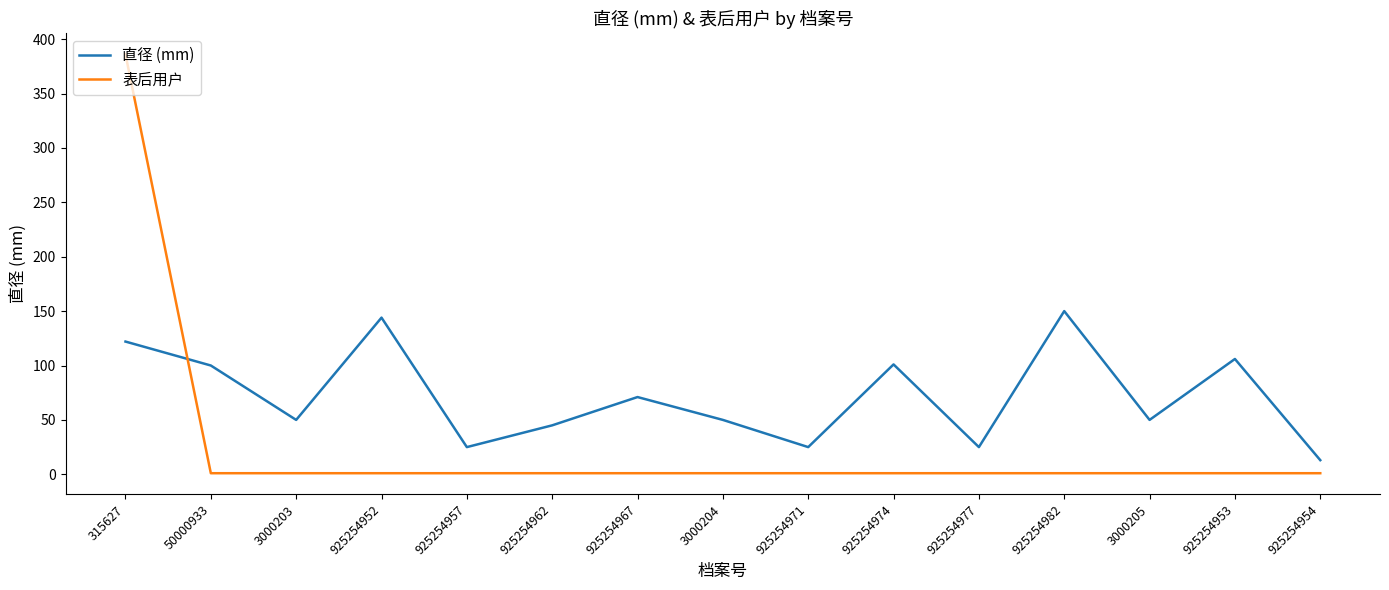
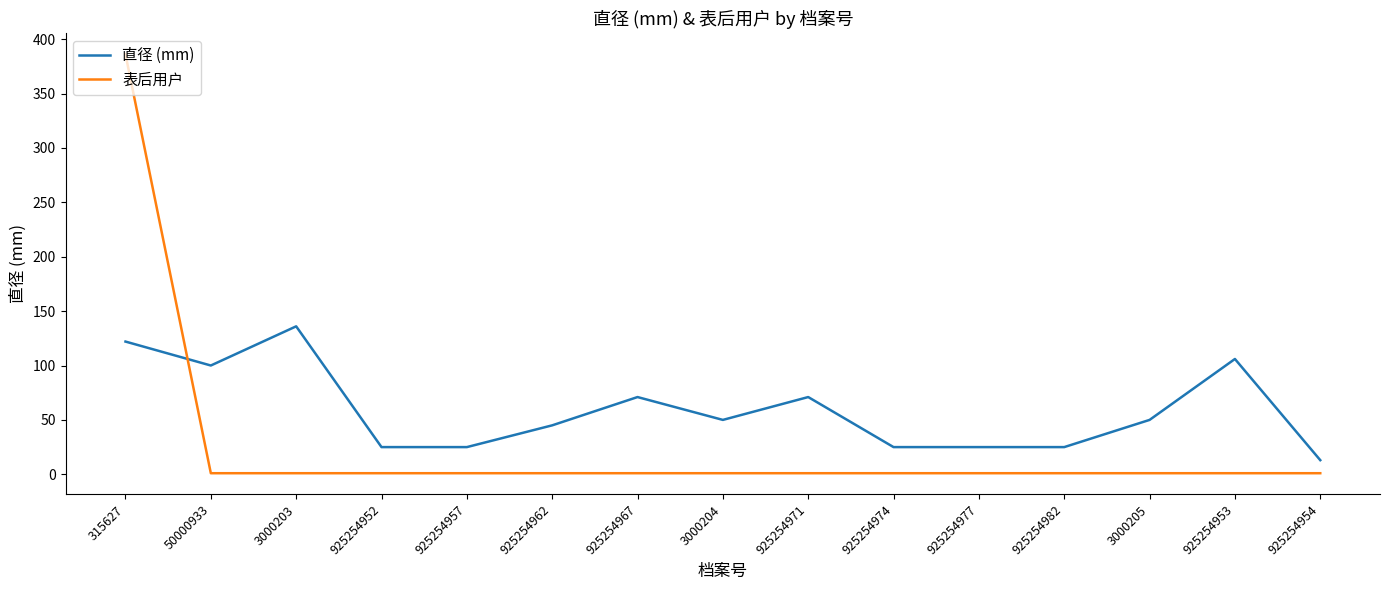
  {
    "直径 (mm)": {
      "315627": 122,
      "50000933": 100,
-     "3000203": 50,
-     "925254952": 144,
+     "3000203": 136,
+     "925254952": 25,
      "925254957": 25,
      "925254962": 45,
      "925254967": 71,
      "3000204": 50,
-     "925254971": 25,
-     "925254974": 101,
+     "925254971": 71,
+     "925254974": 25,
      "925254977": 25,
-     "925254982": 150,
+     "925254982": 25,
      "3000205": 50,
      "925254953": 106,
      "925254954": 13
    },
    "表后用户": {
      "50000933": 1,
      "3000203": 1,
      "925254952": 1,
      "925254957": 1,
      "925254962": 1,
      "925254967": 1,
      "3000204": 1,
      "925254971": 1,
      "925254974": 1,
      "925254977": 1,
      "925254982": 1,
      "3000205": 1,
      "925254953": 1,
      "925254954": 1
    }
  }
